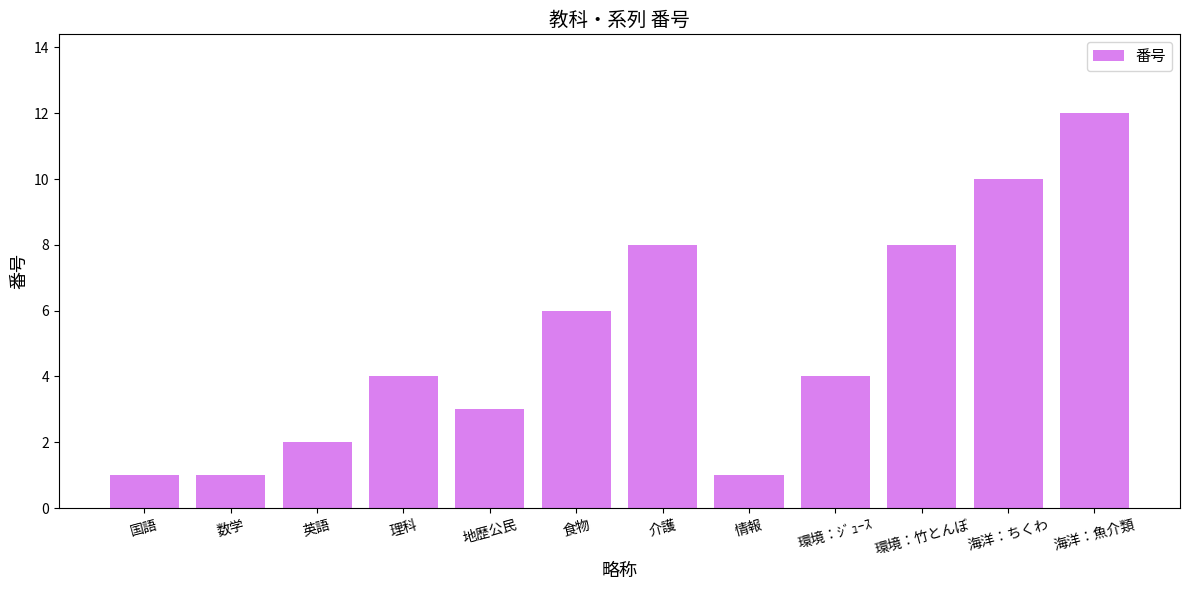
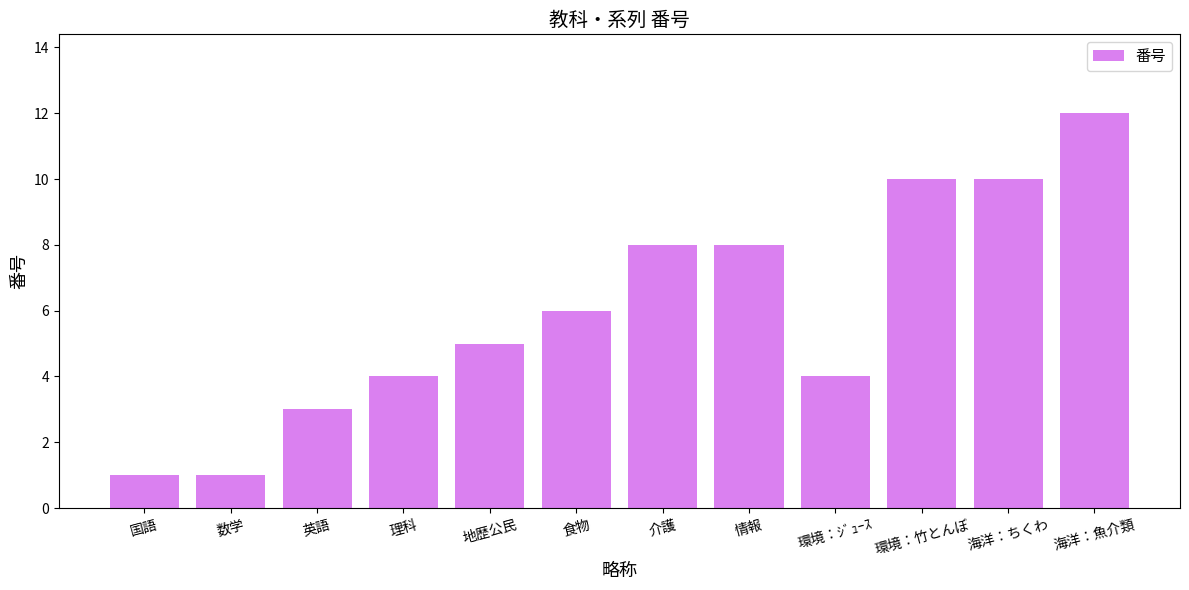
  {
    "国語": 1,
    "数学": 1,
-   "英語": 2,
+   "英語": 3,
    "理科": 4,
-   "地歴公民": 3,
+   "地歴公民": 5,
    "食物": 6,
    "介護": 8,
-   "情報": 1,
+   "情報": 8,
    "環境：ｼﾞｭｰｽ": 4,
-   "環境：竹とんぼ": 8,
+   "環境：竹とんぼ": 10,
    "海洋：ちくわ": 10,
    "海洋：魚介類": 12
  }
